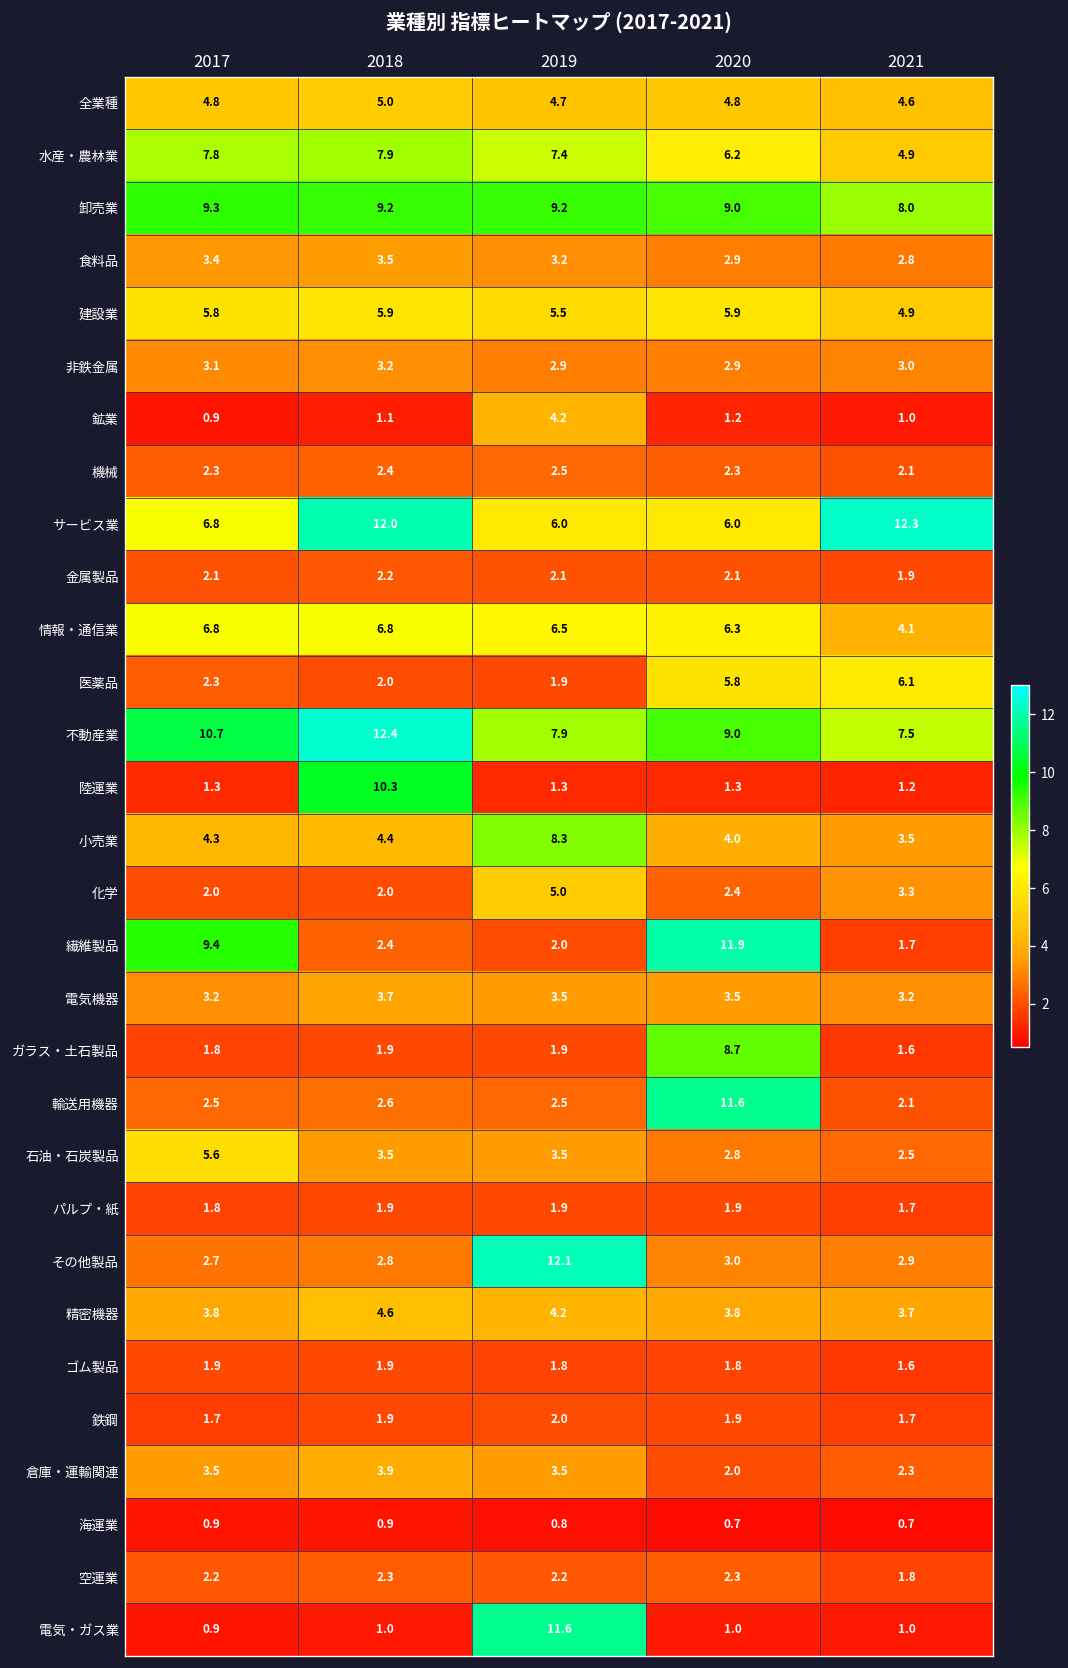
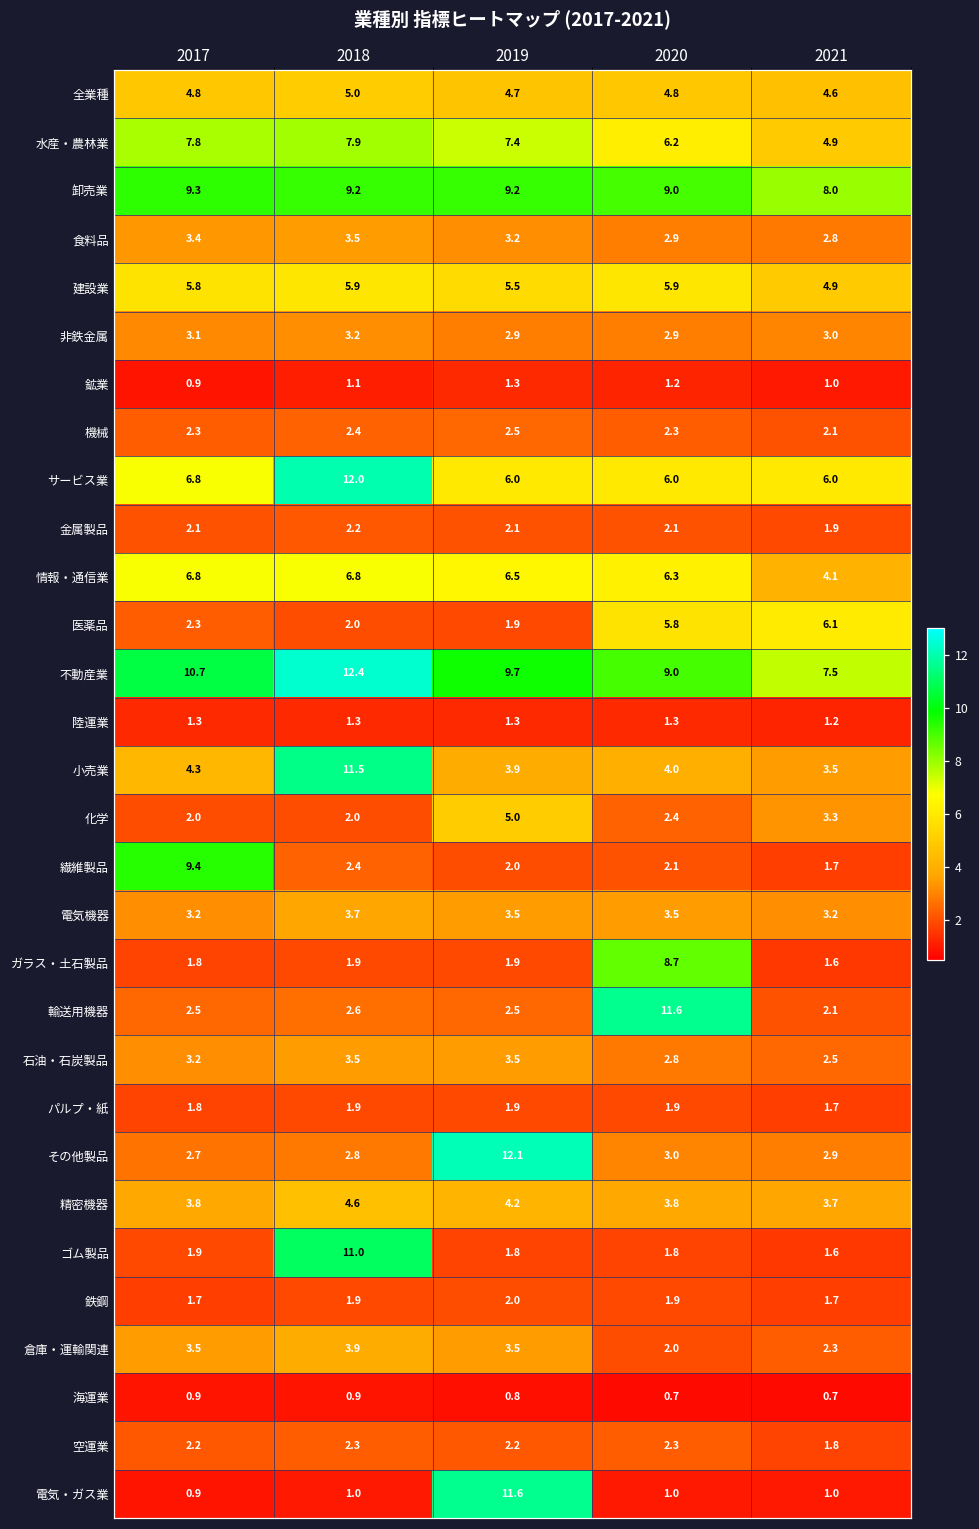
  {
    "全業種": {
      "2017": 4.8,
      "2018": 5.0,
      "2019": 4.7,
      "2020": 4.8,
      "2021": 4.6
    },
    "水産・農林業": {
      "2017": 7.8,
      "2018": 7.9,
      "2019": 7.4,
      "2020": 6.2,
      "2021": 4.9
    },
    "卸売業": {
      "2017": 9.3,
      "2018": 9.2,
      "2019": 9.2,
      "2020": 9.0,
      "2021": 8.0
    },
    "食料品": {
      "2017": 3.4,
      "2018": 3.5,
      "2019": 3.2,
      "2020": 2.9,
      "2021": 2.8
    },
    "建設業": {
      "2017": 5.8,
      "2018": 5.9,
      "2019": 5.5,
      "2020": 5.9,
      "2021": 4.9
    },
    "非鉄金属": {
      "2017": 3.1,
      "2018": 3.2,
      "2019": 2.9,
      "2020": 2.9,
      "2021": 3.0
    },
    "鉱業": {
      "2017": 0.9,
      "2018": 1.1,
-     "2019": 4.2,
+     "2019": 1.3,
      "2020": 1.2,
      "2021": 1.0
    },
    "機械": {
      "2017": 2.3,
      "2018": 2.4,
      "2019": 2.5,
      "2020": 2.3,
      "2021": 2.1
    },
    "サービス業": {
      "2017": 6.8,
      "2018": 12.0,
      "2019": 6.0,
      "2020": 6.0,
-     "2021": 12.3
+     "2021": 6.0
    },
    "金属製品": {
      "2017": 2.1,
      "2018": 2.2,
      "2019": 2.1,
      "2020": 2.1,
      "2021": 1.9
    },
    "情報・通信業": {
      "2017": 6.8,
      "2018": 6.8,
      "2019": 6.5,
      "2020": 6.3,
      "2021": 4.1
    },
    "医薬品": {
      "2017": 2.3,
      "2018": 2.0,
      "2019": 1.9,
      "2020": 5.8,
      "2021": 6.1
    },
    "不動産業": {
      "2017": 10.7,
      "2018": 12.4,
-     "2019": 7.9,
+     "2019": 9.7,
      "2020": 9.0,
      "2021": 7.5
    },
    "陸運業": {
      "2017": 1.3,
-     "2018": 10.3,
+     "2018": 1.3,
      "2019": 1.3,
      "2020": 1.3,
      "2021": 1.2
    },
    "小売業": {
      "2017": 4.3,
-     "2018": 4.4,
-     "2019": 8.3,
+     "2018": 11.5,
+     "2019": 3.9,
      "2020": 4.0,
      "2021": 3.5
    },
    "化学": {
      "2017": 2.0,
      "2018": 2.0,
      "2019": 5.0,
      "2020": 2.4,
      "2021": 3.3
    },
    "繊維製品": {
      "2017": 9.4,
      "2018": 2.4,
      "2019": 2.0,
-     "2020": 11.9,
+     "2020": 2.1,
      "2021": 1.7
    },
    "電気機器": {
      "2017": 3.2,
      "2018": 3.7,
      "2019": 3.5,
      "2020": 3.5,
      "2021": 3.2
    },
    "ガラス・土石製品": {
      "2017": 1.8,
      "2018": 1.9,
      "2019": 1.9,
      "2020": 8.7,
      "2021": 1.6
    },
    "輸送用機器": {
      "2017": 2.5,
      "2018": 2.6,
      "2019": 2.5,
      "2020": 11.6,
      "2021": 2.1
    },
    "石油・石炭製品": {
-     "2017": 5.6,
+     "2017": 3.2,
      "2018": 3.5,
      "2019": 3.5,
      "2020": 2.8,
      "2021": 2.5
    },
    "パルプ・紙": {
      "2017": 1.8,
      "2018": 1.9,
      "2019": 1.9,
      "2020": 1.9,
      "2021": 1.7
    },
    "その他製品": {
      "2017": 2.7,
      "2018": 2.8,
      "2019": 12.1,
      "2020": 3.0,
      "2021": 2.9
    },
    "精密機器": {
      "2017": 3.8,
      "2018": 4.6,
      "2019": 4.2,
      "2020": 3.8,
      "2021": 3.7
    },
    "ゴム製品": {
      "2017": 1.9,
-     "2018": 1.9,
+     "2018": 11.0,
      "2019": 1.8,
      "2020": 1.8,
      "2021": 1.6
    },
    "鉄鋼": {
      "2017": 1.7,
      "2018": 1.9,
      "2019": 2.0,
      "2020": 1.9,
      "2021": 1.7
    },
    "倉庫・運輸関連": {
      "2017": 3.5,
      "2018": 3.9,
      "2019": 3.5,
      "2020": 2.0,
      "2021": 2.3
    },
    "海運業": {
      "2017": 0.9,
      "2018": 0.9,
      "2019": 0.8,
      "2020": 0.7,
      "2021": 0.7
    },
    "空運業": {
      "2017": 2.2,
      "2018": 2.3,
      "2019": 2.2,
      "2020": 2.3,
      "2021": 1.8
    },
    "電気・ガス業": {
      "2017": 0.9,
      "2018": 1.0,
      "2019": 11.6,
      "2020": 1.0,
      "2021": 1.0
    }
  }
